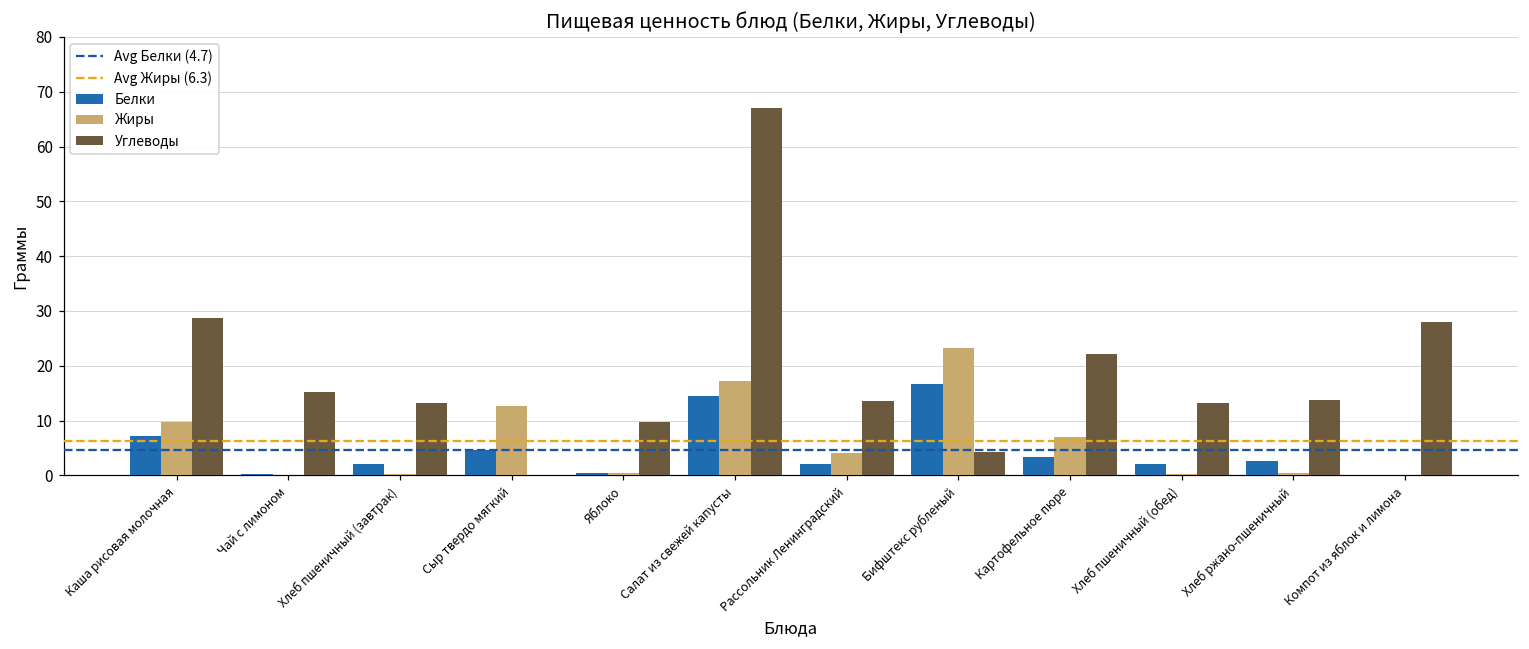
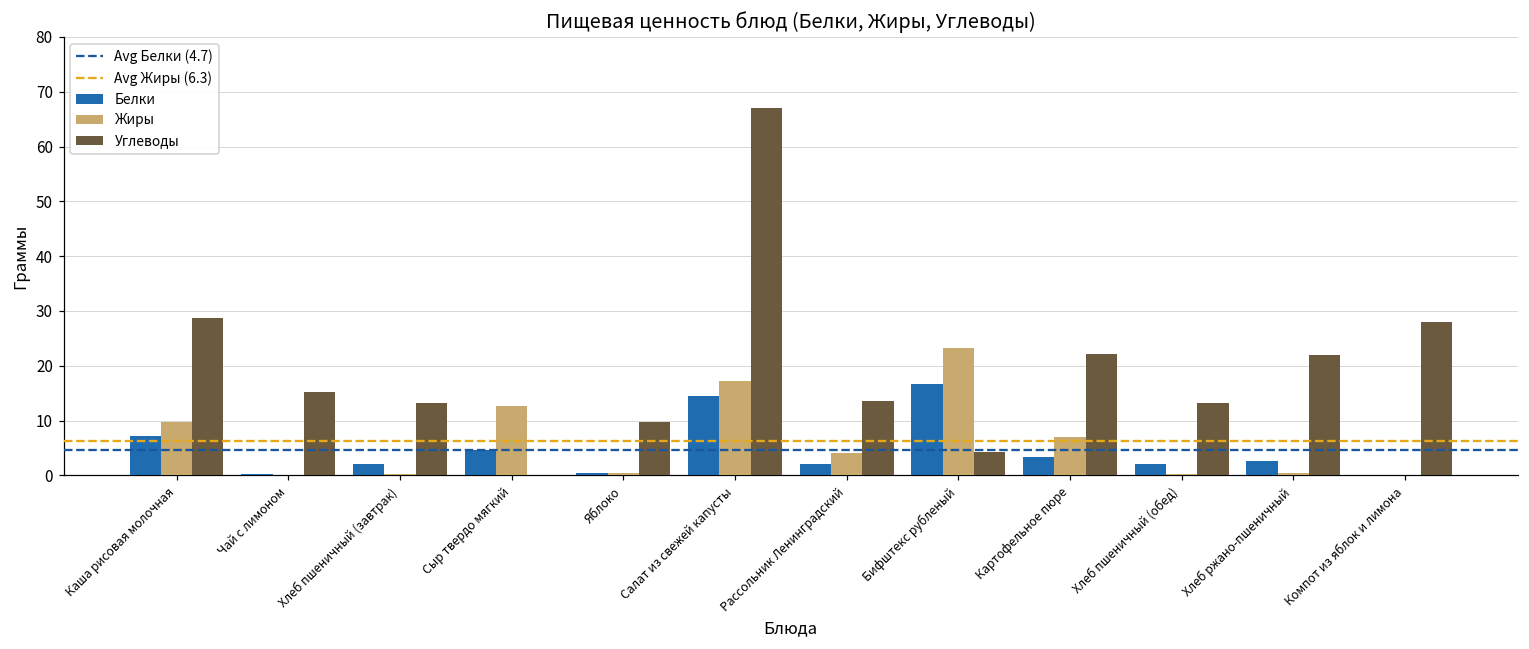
  {
    "Белки": {
      "Каша рисовая молочная": 7,
      "Хлеб пшеничный (завтрак)": 2,
      "Сыр твердо мягкий": 5,
      "Салат из свежей капусты": 15,
      "Рассольник Ленинградский": 2,
      "Бифштекс рубленый": 17,
      "Картофельное пюре": 3,
      "Хлеб пшеничный (обед)": 2,
      "Хлеб ржано-пшеничный": 3
    },
    "Жиры": {
      "Каша рисовая молочная": 10,
      "Сыр твердо мягкий": 13,
      "Салат из свежей капусты": 17,
      "Рассольник Ленинградский": 4,
      "Бифштекс рубленый": 23,
      "Картофельное пюре": 7
    },
    "Углеводы": {
      "Каша рисовая молочная": 29,
      "Чай с лимоном": 15,
      "Хлеб пшеничный (завтрак)": 13,
      "Яблоко": 10,
      "Салат из свежей капусты": 67,
      "Рассольник Ленинградский": 14,
      "Бифштекс рубленый": 4,
      "Картофельное пюре": 22,
      "Хлеб пшеничный (обед)": 13,
-     "Хлеб ржано-пшеничный": 14,
+     "Хлеб ржано-пшеничный": 22,
      "Компот из яблок и лимона": 28
    }
  }
